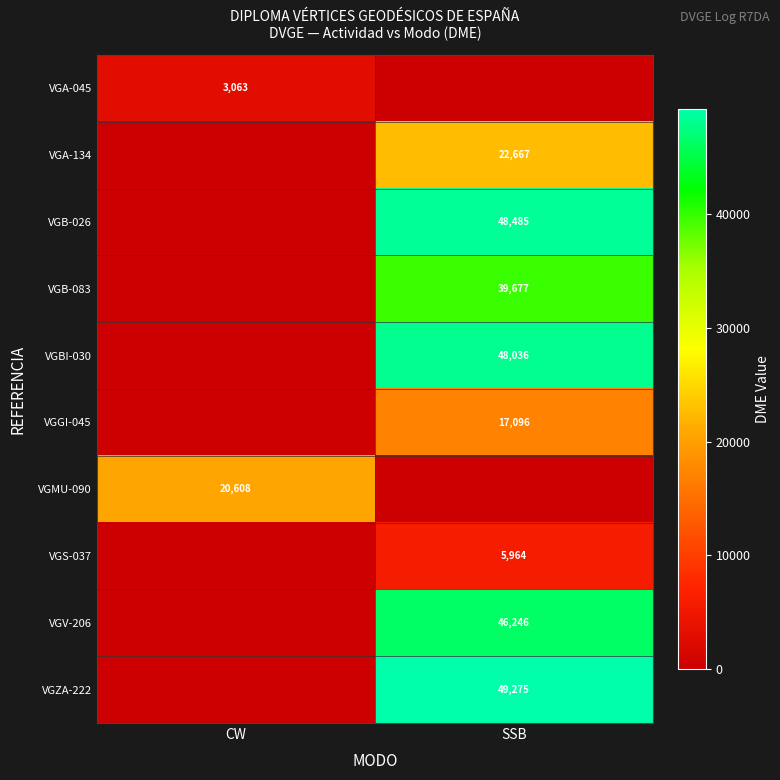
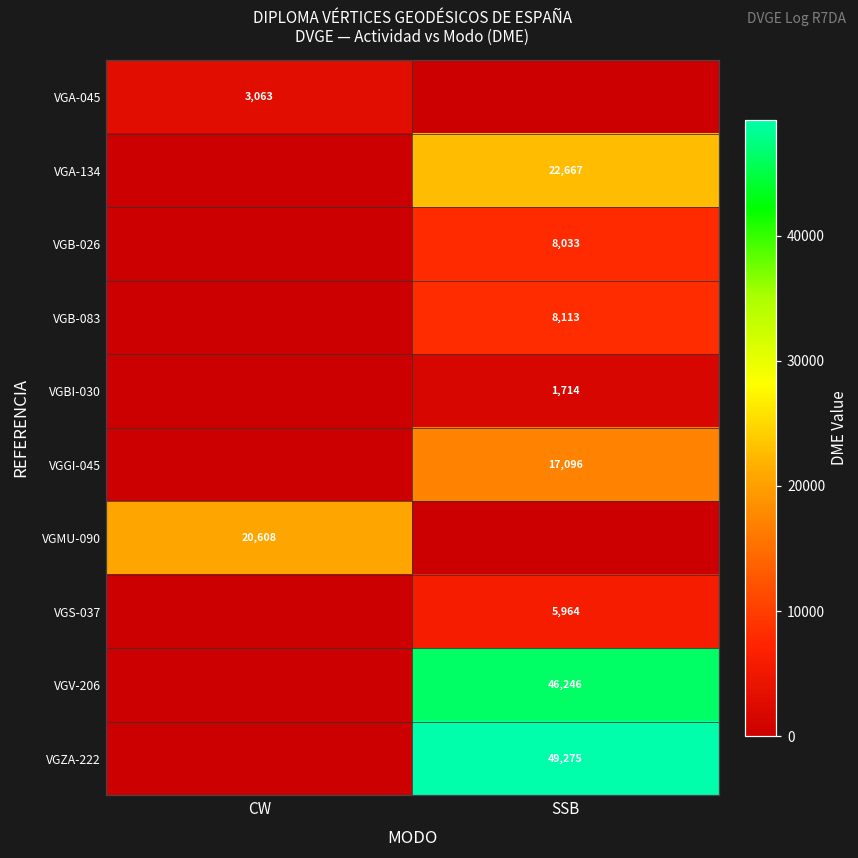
  {
    "VGA-045": {
      "CW": "3,063"
    },
    "VGA-134": {
      "SSB": "22,667"
    },
    "VGB-026": {
-     "SSB": "48,485"
+     "SSB": "8,033"
    },
    "VGB-083": {
-     "SSB": "39,677"
+     "SSB": "8,113"
    },
    "VGBI-030": {
-     "SSB": "48,036"
+     "SSB": "1,714"
    },
    "VGGI-045": {
      "SSB": "17,096"
    },
    "VGMU-090": {
      "CW": "20,608"
    },
    "VGS-037": {
      "SSB": "5,964"
    },
    "VGV-206": {
      "SSB": "46,246"
    },
    "VGZA-222": {
      "SSB": "49,275"
    }
  }
